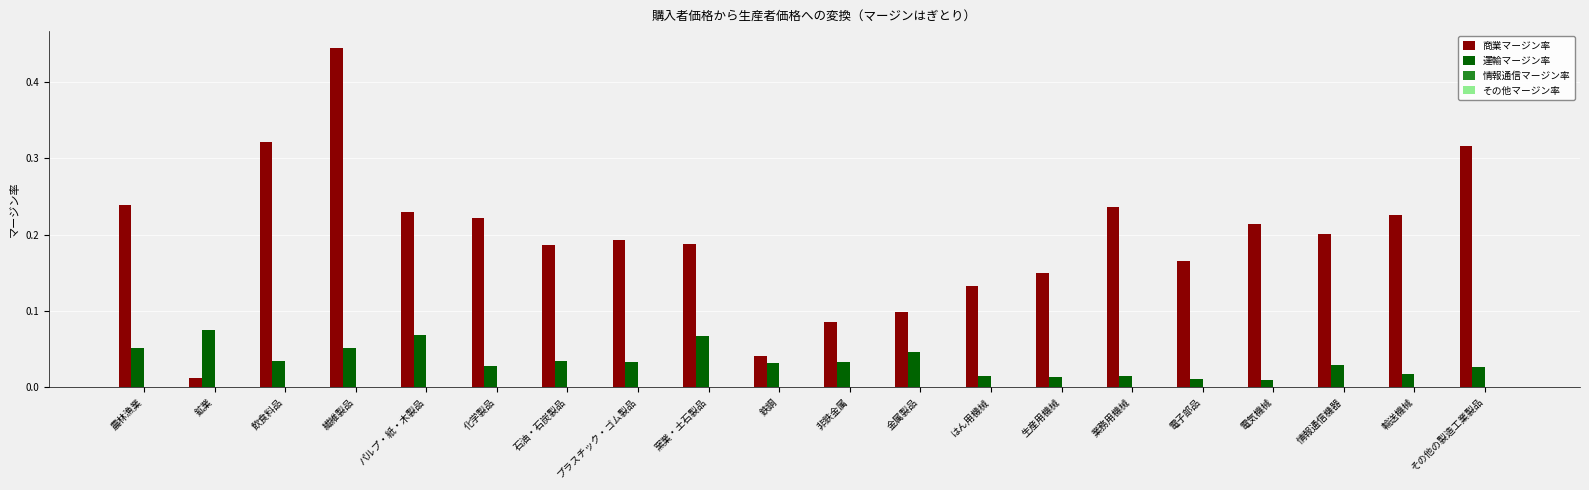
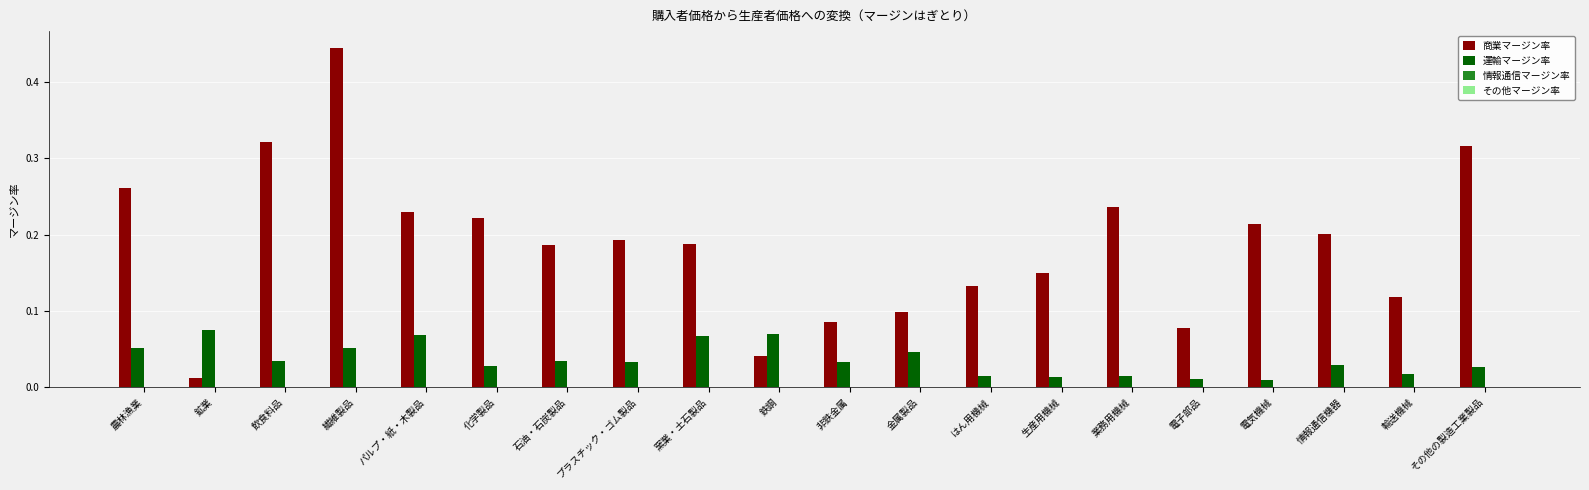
  {
    "商業マージン率": {
-     "農林漁業": 0.24,
+     "農林漁業": 0.26,
      "鉱業": 0.01,
      "飲食料品": 0.32,
      "繊維製品": 0.44,
      "パルプ・紙・木製品": 0.23,
      "化学製品": 0.22,
      "石油・石炭製品": 0.19,
      "プラスチック・ゴム製品": 0.19,
      "窯業・土石製品": 0.19,
      "鉄鋼": 0.04,
      "非鉄金属": 0.09,
      "金属製品": 0.10,
      "はん用機械": 0.13,
      "生産用機械": 0.15,
      "業務用機械": 0.24,
-     "電子部品": 0.17,
+     "電子部品": 0.08,
      "電気機械": 0.21,
      "情報通信機器": 0.20,
-     "輸送機械": 0.23,
+     "輸送機械": 0.12,
      "その他の製造工業製品": 0.32
    },
    "運輸マージン率": {
      "農林漁業": 0.05,
      "鉱業": 0.08,
      "飲食料品": 0.03,
      "繊維製品": 0.05,
      "パルプ・紙・木製品": 0.07,
      "化学製品": 0.03,
      "石油・石炭製品": 0.04,
      "プラスチック・ゴム製品": 0.03,
      "窯業・土石製品": 0.07,
-     "鉄鋼": 0.03,
+     "鉄鋼": 0.07,
      "非鉄金属": 0.03,
      "金属製品": 0.05,
      "はん用機械": 0.02,
      "生産用機械": 0.01,
      "業務用機械": 0.02,
      "電子部品": 0.01,
      "電気機械": 0.01,
      "情報通信機器": 0.03,
      "輸送機械": 0.02,
      "その他の製造工業製品": 0.03
    },
    "情報通信マージン率": {
      "農林漁業": 0.00,
      "鉱業": 0.00,
      "飲食料品": 0.00,
      "繊維製品": 0.00,
      "パルプ・紙・木製品": 0.00,
      "化学製品": 0.00,
      "石油・石炭製品": 0.00,
      "プラスチック・ゴム製品": 0.00,
      "窯業・土石製品": 0.00,
      "鉄鋼": 0.00,
      "非鉄金属": 0.00,
      "金属製品": 0.00,
      "はん用機械": 0.00,
      "生産用機械": 0.00,
      "業務用機械": 0.00,
      "電子部品": 0.00,
      "電気機械": 0.00,
      "情報通信機器": 0.00,
      "輸送機械": 0.00,
      "その他の製造工業製品": 0.00
    },
    "その他マージン率": {
      "農林漁業": 0.00,
      "鉱業": 0.00,
      "飲食料品": 0.00,
      "繊維製品": 0.00,
      "パルプ・紙・木製品": 0.00,
      "化学製品": 0.00,
      "石油・石炭製品": 0.00,
      "プラスチック・ゴム製品": 0.00,
      "窯業・土石製品": 0.00,
      "鉄鋼": 0.00,
      "非鉄金属": 0.00,
      "金属製品": 0.00,
      "はん用機械": 0.00,
      "生産用機械": 0.00,
      "業務用機械": 0.00,
      "電子部品": 0.00,
      "電気機械": 0.00,
      "情報通信機器": 0.00,
      "輸送機械": 0.00,
      "その他の製造工業製品": 0.00
    }
  }
